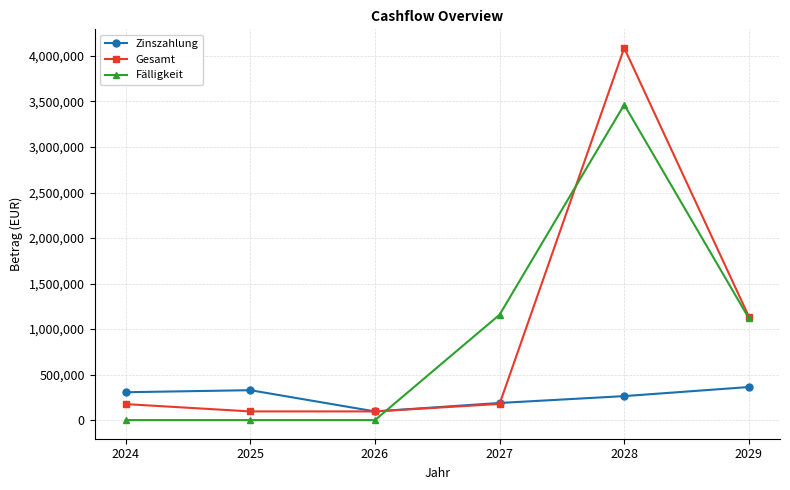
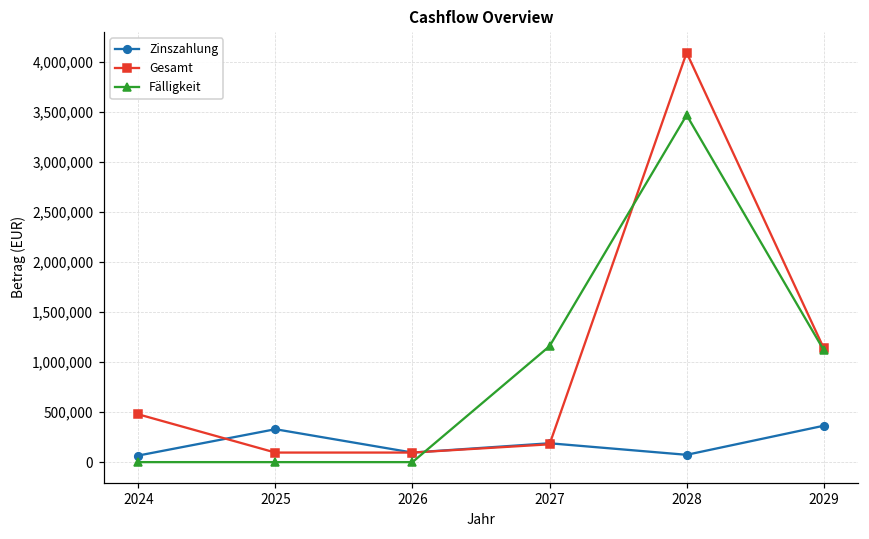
  {
    "Zinszahlung": {
-     "2024": "300,000",
+     "2024": "100,000",
      "2025": "300,000",
-     "2028": "300,000",
+     "2028": "100,000",
      "2029": "400,000"
    },
    "Gesamt": {
-     "2024": "200,000",
+     "2024": "500,000",
      "2025": "100,000",
      "2028": "4,100,000"
    },
    "Fälligkeit": {
      "2024": "0",
      "2025": "0",
      "2026": "0",
      "2027": "1,200,000",
      "2028": "3,500,000"
    }
  }
